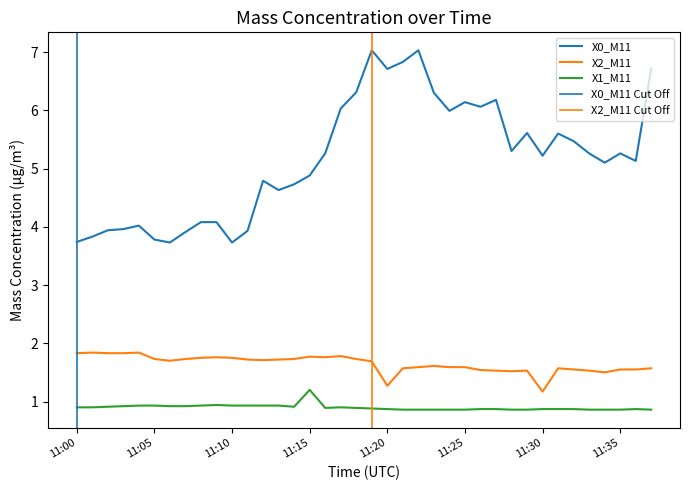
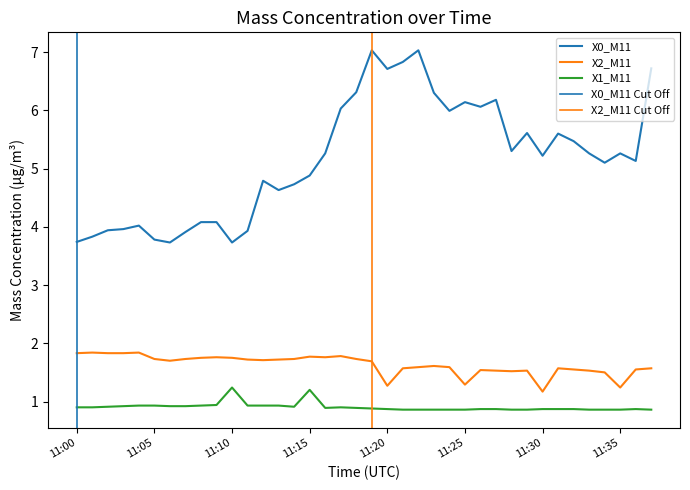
  {
    "X0_M11": {
      "11:00": 3.7,
      "11:05": 3.8,
      "11:10": 3.7,
      "11:15": 4.9,
      "11:20": 6.7,
      "11:25": 6.1,
      "11:30": 5.2,
      "11:35": 5.3
    },
    "X2_M11": {
      "11:00": 1.8,
      "11:05": 1.7,
      "11:10": 1.8,
      "11:15": 1.8,
      "11:20": 1.3,
-     "11:25": 1.6,
+     "11:25": 1.3,
      "11:30": 1.2,
-     "11:35": 1.6
+     "11:35": 1.2
    },
    "X1_M11": {
      "11:00": 0.9,
      "11:05": 0.9,
-     "11:10": 0.9,
+     "11:10": 1.2,
      "11:15": 1.2,
      "11:20": 0.9,
      "11:25": 0.9,
      "11:30": 0.9,
      "11:35": 0.9
    }
  }
